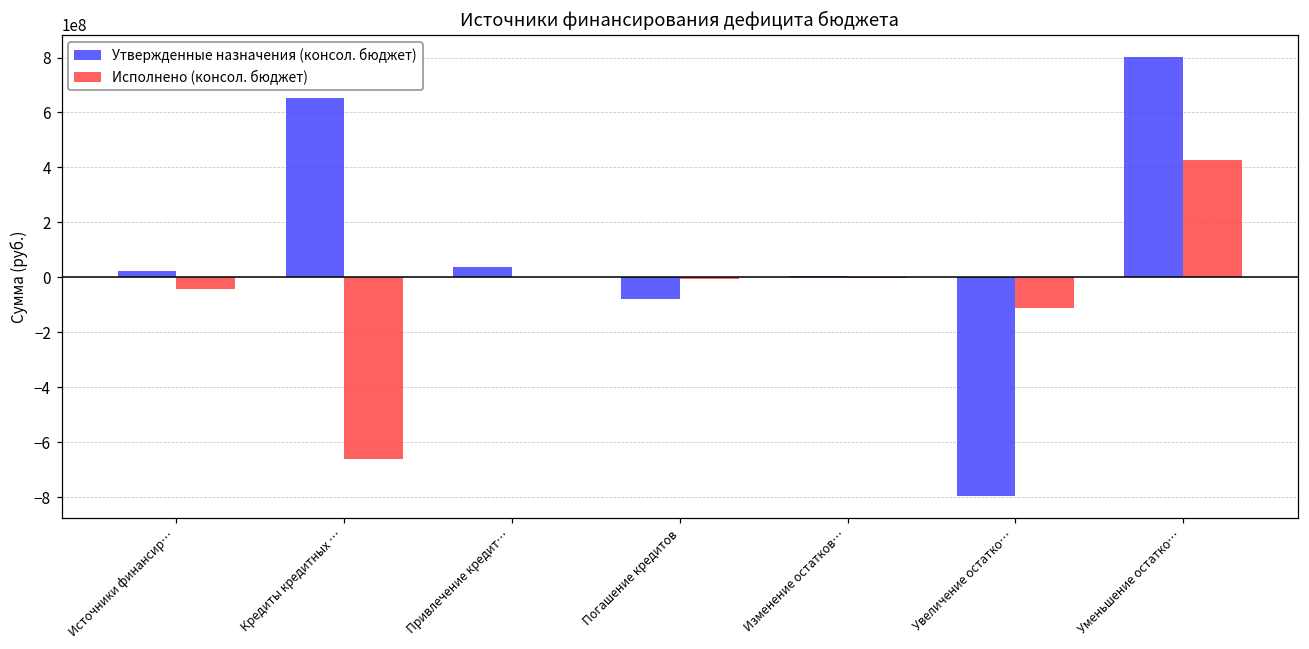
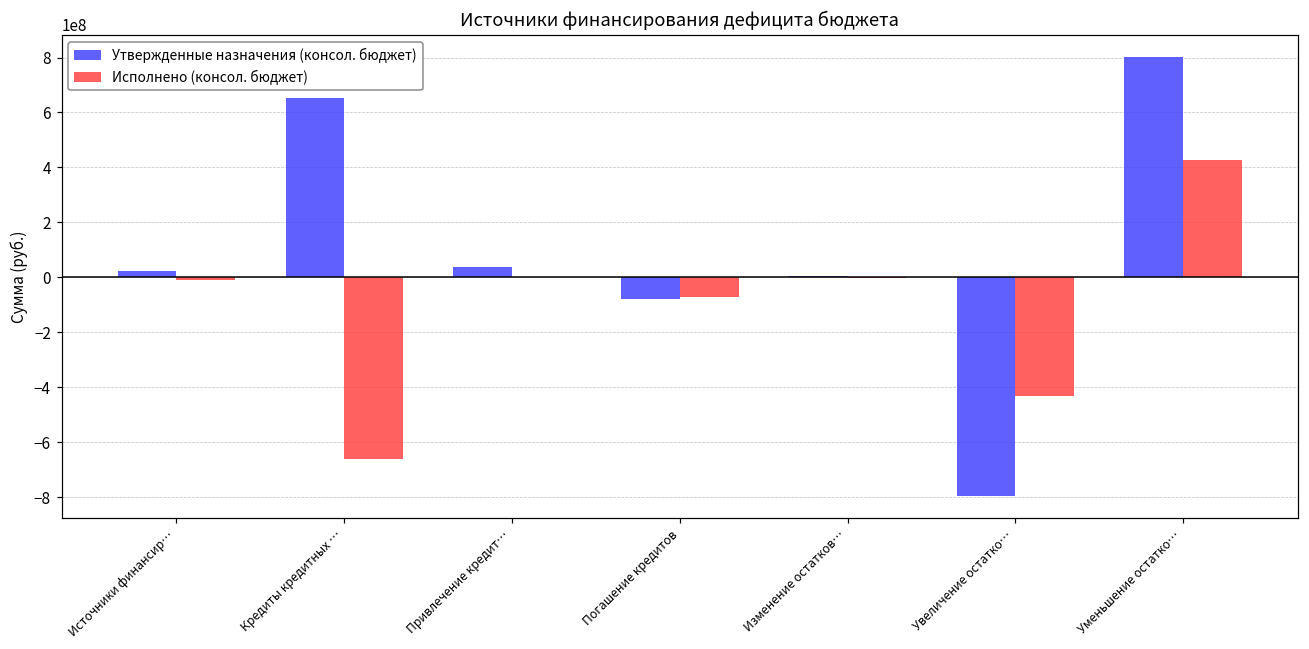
  {
    "Утвержденные назначения (консол. бюджет)": {
      "Источники финансир…": 20000000,
      "Кредиты кредитных …": 650000000,
      "Привлечение кредит…": 40000000,
      "Погашение кредитов": -80000000,
      "Увеличение остатко…": -800000000,
      "Уменьшение остатко…": 800000000
    },
    "Исполнено (консол. бюджет)": {
-     "Источники финансир…": -40000000,
+     "Источники финансир…": -10000000,
      "Кредиты кредитных …": -660000000,
      "Привлечение кредит…": 0,
-     "Погашение кредитов": -10000000,
-     "Увеличение остатко…": -110000000,
+     "Погашение кредитов": -70000000,
+     "Увеличение остатко…": -430000000,
      "Уменьшение остатко…": 430000000
    }
  }
